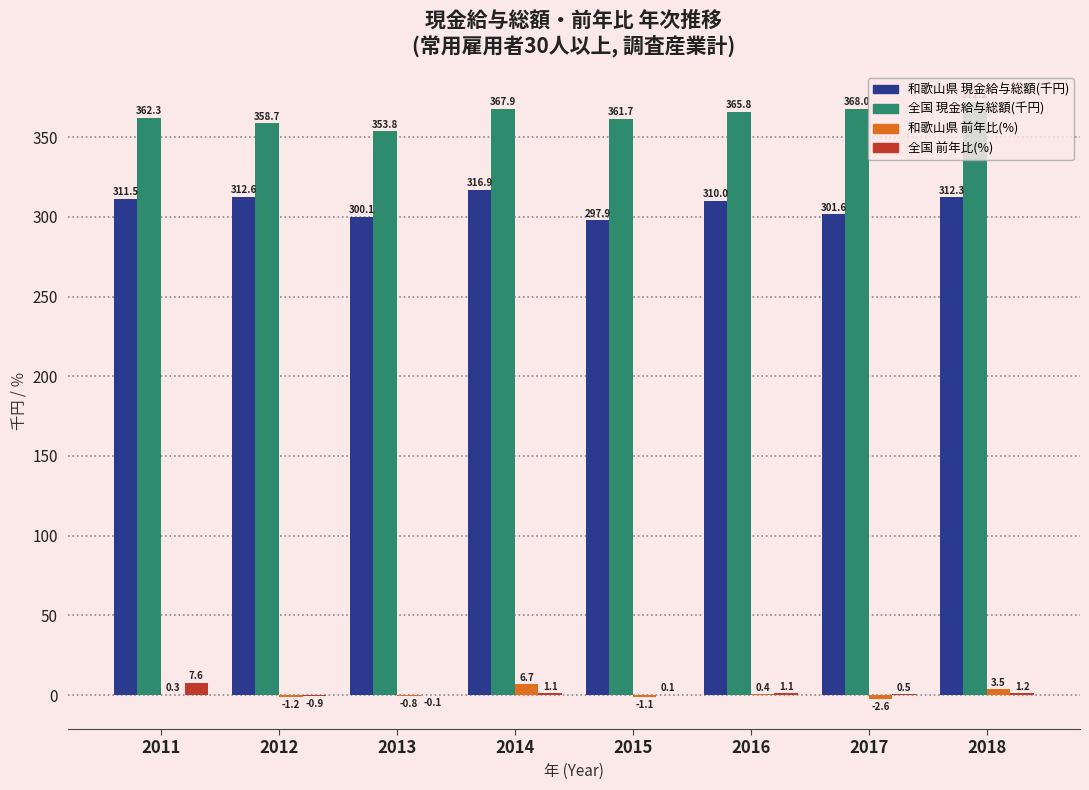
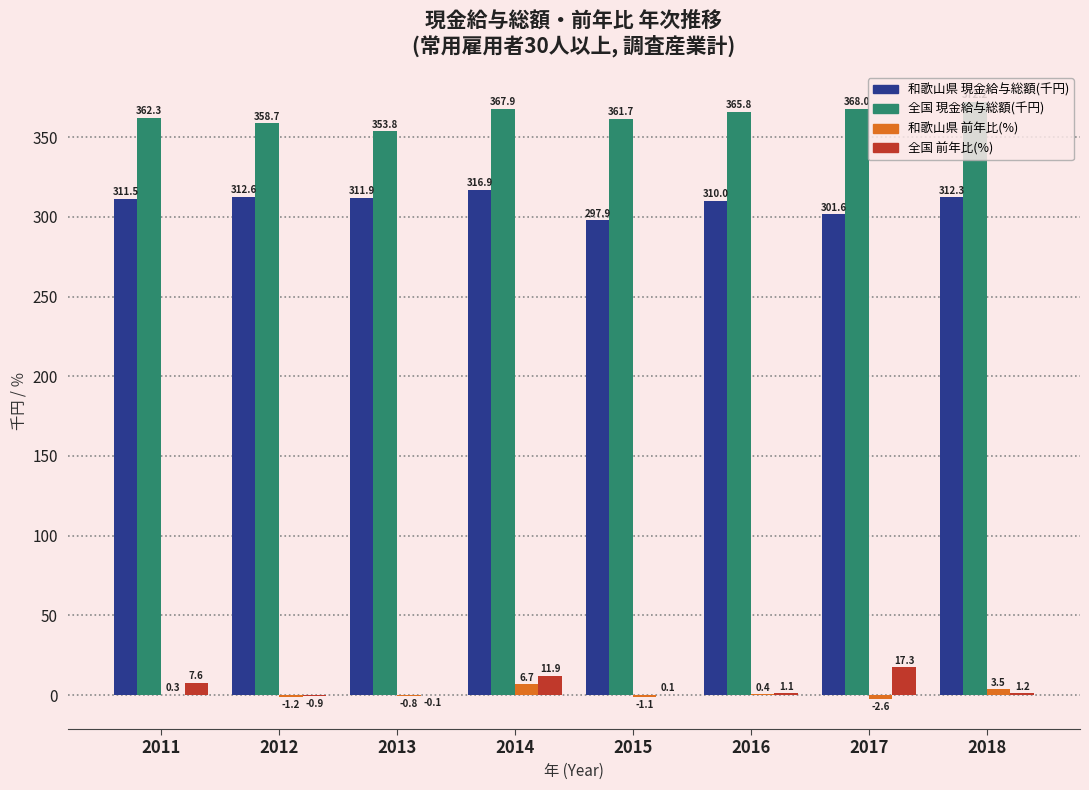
  {
    "和歌山県 現金給与総額(千円)": {
      "2011": 311.5,
      "2012": 312.6,
-     "2013": 300.1,
+     "2013": 311.9,
      "2014": 316.9,
      "2015": 297.9,
      "2016": 310.0,
      "2017": 301.6,
      "2018": 312.3
    },
    "全国 現金給与総額(千円)": {
      "2011": 362.3,
      "2012": 358.7,
      "2013": 353.8,
      "2014": 367.9,
      "2015": 361.7,
      "2016": 365.8
    },
    "和歌山県 前年比(%)": {
      "2011": 0.3,
      "2012": -1.2,
      "2013": -0.8,
      "2014": 6.7,
      "2015": -1.1,
      "2016": 0.4,
      "2017": -2.6,
      "2018": 3.5
    },
    "全国 前年比(%)": {
      "2011": 7.6,
      "2012": -0.9,
      "2013": -0.1,
-     "2014": 1.1,
+     "2014": 11.9,
      "2015": 0.1,
      "2016": 1.1,
-     "2017": 0.5,
+     "2017": 17.3,
      "2018": 1.2
    }
  }
